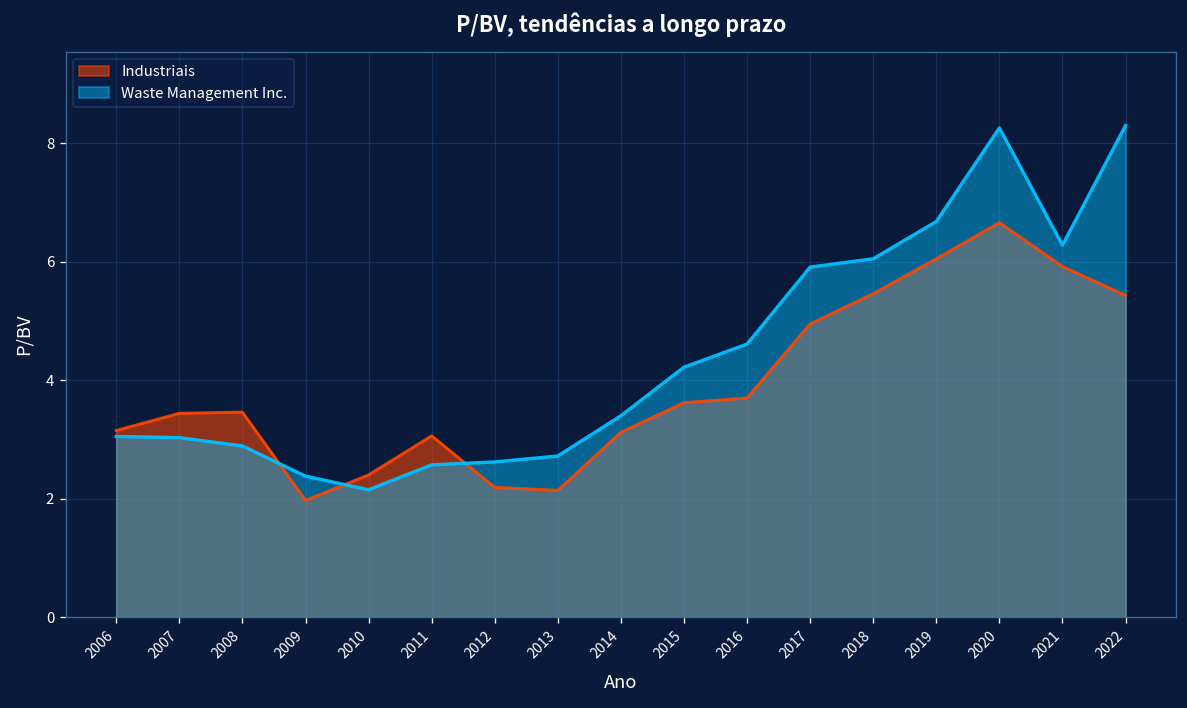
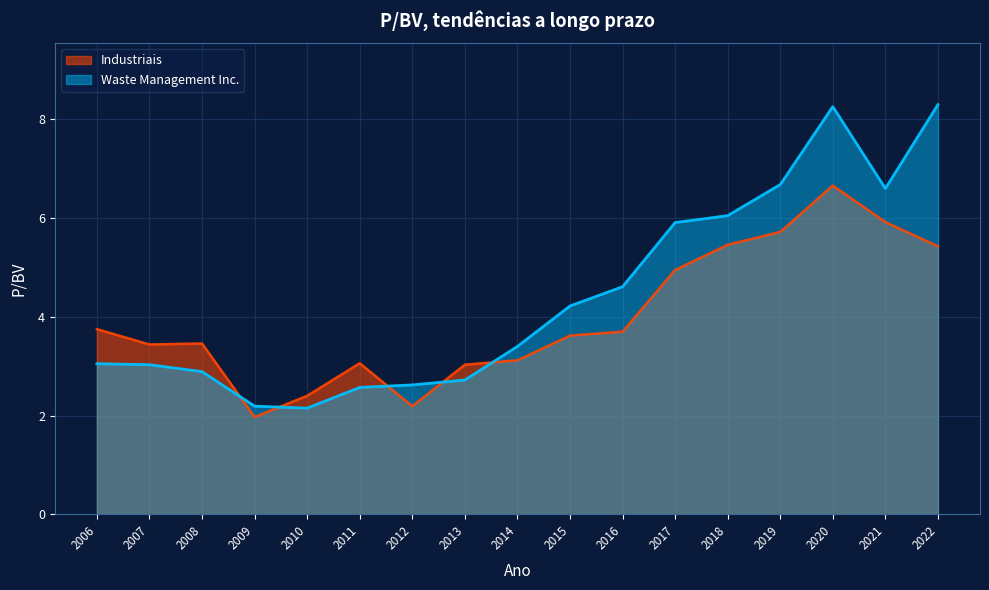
  {
    "Industriais": {
-     "2006": 3.2,
+     "2006": 3.8,
      "2007": 3.4,
      "2008": 3.5,
      "2009": 2.0,
      "2010": 2.4,
      "2011": 3.1,
      "2012": 2.2,
-     "2013": 2.1,
+     "2013": 3.0,
      "2014": 3.1,
      "2015": 3.6,
      "2016": 3.7,
      "2017": 5.0,
      "2018": 5.5,
-     "2019": 6.1,
+     "2019": 5.7,
      "2020": 6.7,
      "2021": 5.9,
      "2022": 5.4
    },
    "Waste Management Inc.": {
      "2006": 3.1,
      "2007": 3.0,
      "2008": 2.9,
-     "2009": 2.4,
+     "2009": 2.2,
      "2010": 2.2,
      "2011": 2.6,
      "2012": 2.6,
      "2013": 2.7,
      "2014": 3.4,
      "2015": 4.2,
      "2016": 4.6,
      "2017": 5.9,
      "2018": 6.1,
      "2019": 6.7,
      "2020": 8.3,
-     "2021": 6.3,
+     "2021": 6.6,
      "2022": 8.3
    }
  }
